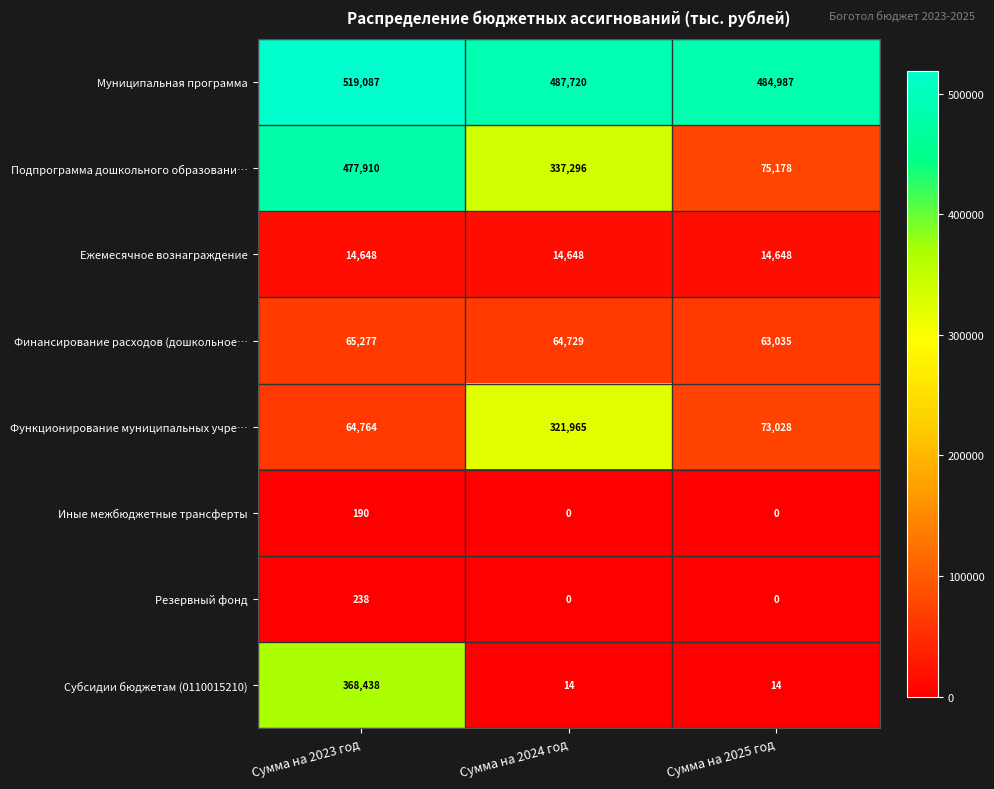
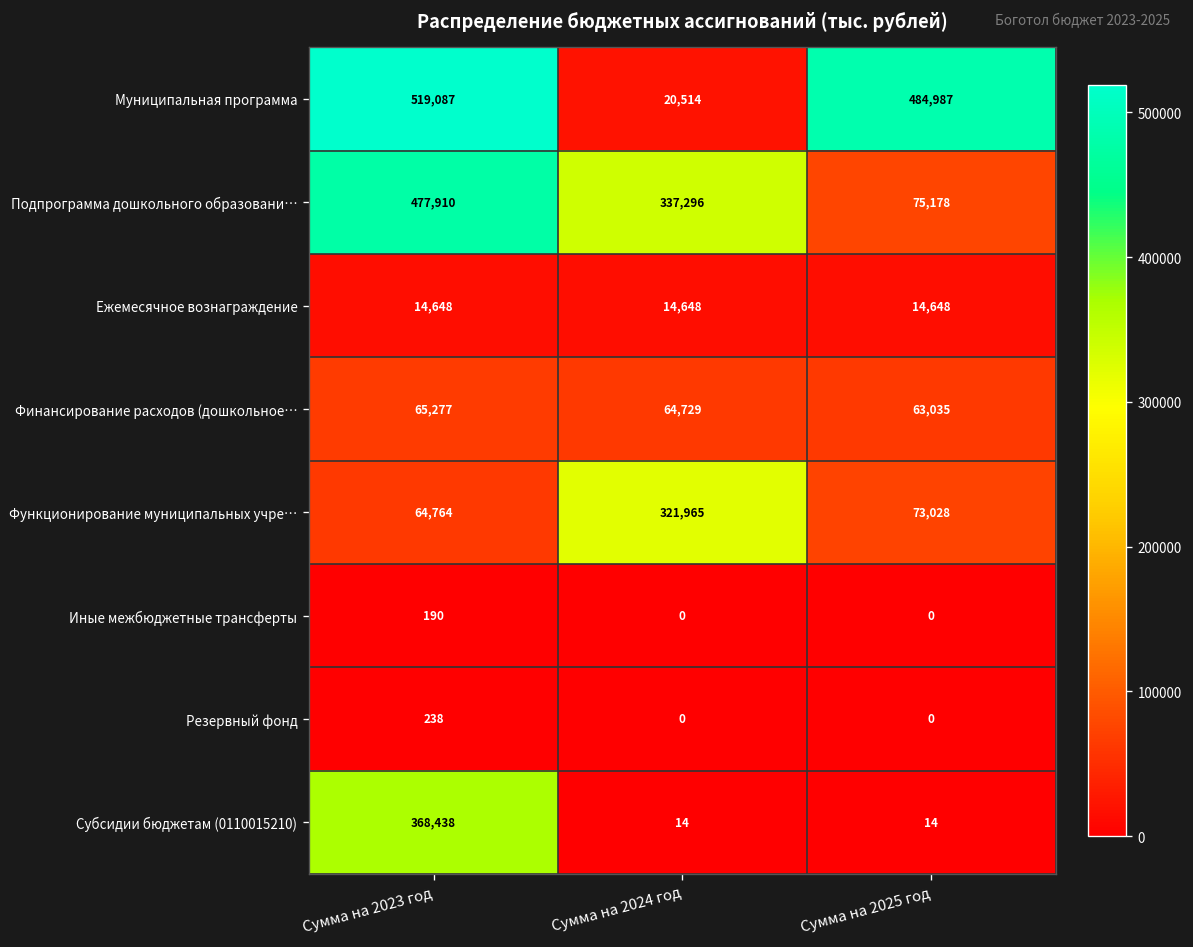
  {
    "Муниципальная программа": {
      "Сумма на 2023 год": "519,087",
-     "Сумма на 2024 год": "487,720",
+     "Сумма на 2024 год": "20,514",
      "Сумма на 2025 год": "484,987"
    },
    "Подпрограмма дошкольного образовани…": {
      "Сумма на 2023 год": "477,910",
      "Сумма на 2024 год": "337,296",
      "Сумма на 2025 год": "75,178"
    },
    "Ежемесячное вознаграждение": {
      "Сумма на 2023 год": "14,648",
      "Сумма на 2024 год": "14,648",
      "Сумма на 2025 год": "14,648"
    },
    "Финансирование расходов (дошкольное…": {
      "Сумма на 2023 год": "65,277",
      "Сумма на 2024 год": "64,729",
      "Сумма на 2025 год": "63,035"
    },
    "Функционирование муниципальных учре…": {
      "Сумма на 2023 год": "64,764",
      "Сумма на 2024 год": "321,965",
      "Сумма на 2025 год": "73,028"
    },
    "Иные межбюджетные трансферты": {
      "Сумма на 2023 год": "190",
      "Сумма на 2024 год": "0",
      "Сумма на 2025 год": "0"
    },
    "Резервный фонд": {
      "Сумма на 2023 год": "238",
      "Сумма на 2024 год": "0",
      "Сумма на 2025 год": "0"
    },
    "Субсидии бюджетам (0110015210)": {
      "Сумма на 2023 год": "368,438",
      "Сумма на 2024 год": "14",
      "Сумма на 2025 год": "14"
    }
  }
